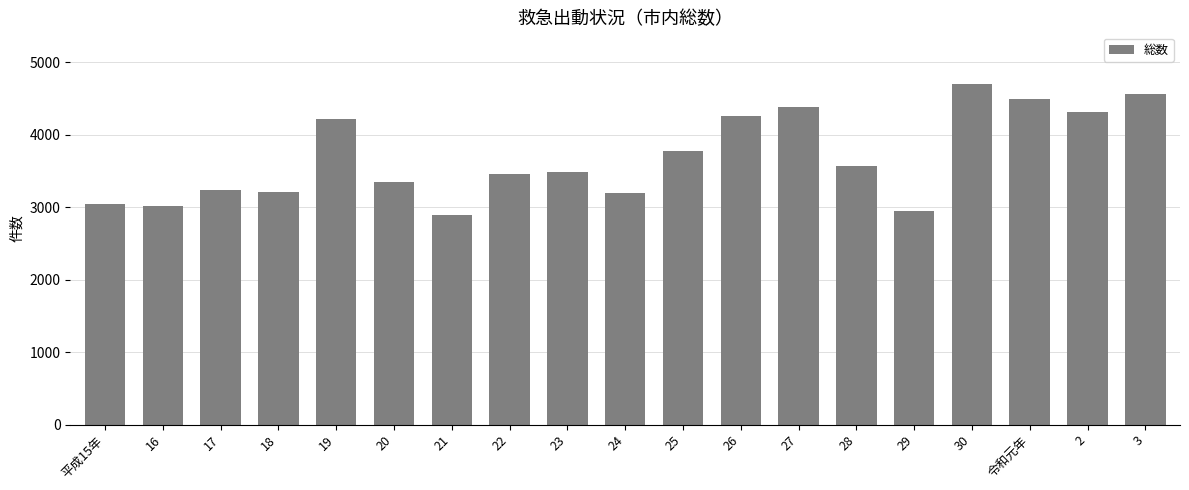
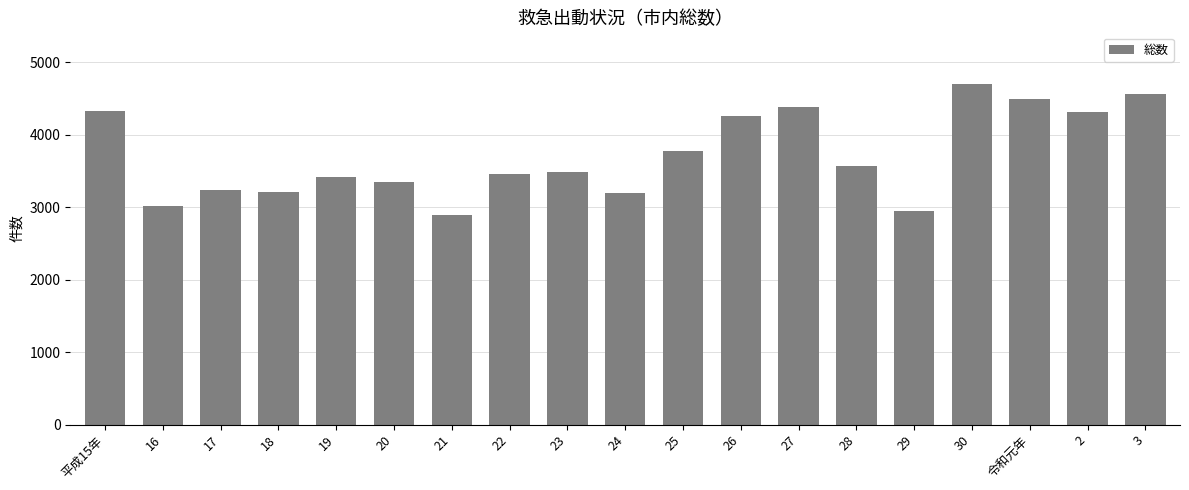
  {
-   "平成15年": 3000,
+   "平成15年": 4300,
    "16": 3000,
    "17": 3200,
    "18": 3200,
-   "19": 4200,
+   "19": 3400,
    "20": 3300,
    "21": 2900,
    "22": 3500,
    "23": 3500,
    "24": 3200,
    "25": 3800,
    "26": 4300,
    "27": 4400,
    "28": 3600,
    "29": 2900,
    "30": 4700,
    "令和元年": 4500,
    "2": 4300,
    "3": 4600
  }
